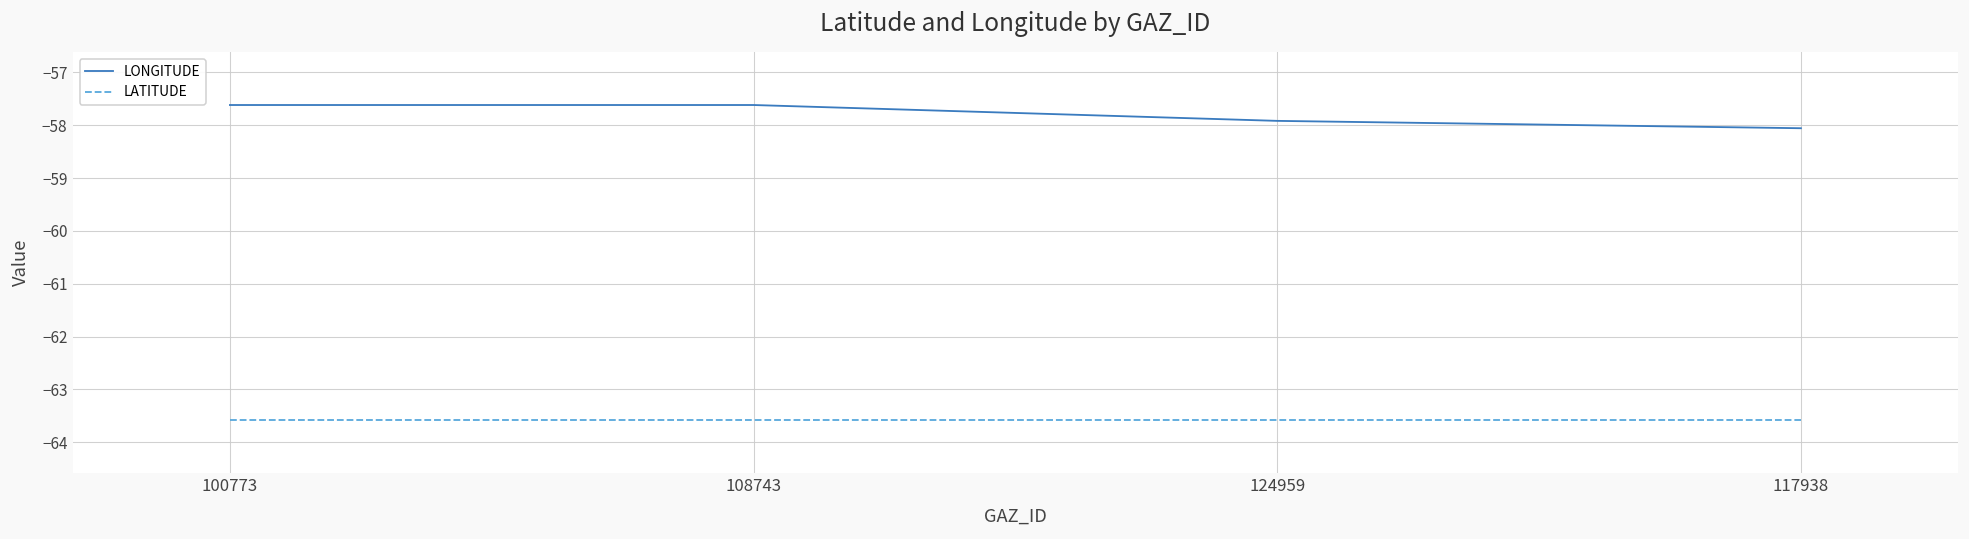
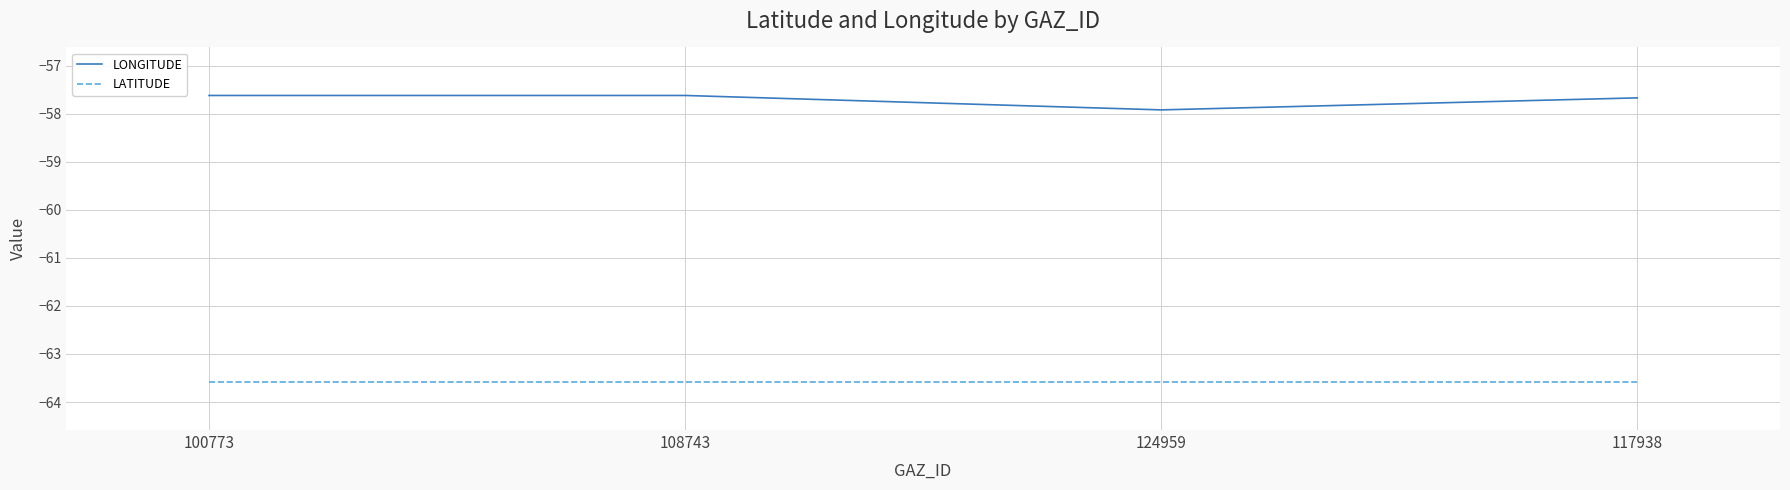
  {
    "LONGITUDE": {
      "100773": -57.6,
      "108743": -57.6,
      "124959": -57.9,
-     "117938": -58.1
+     "117938": -57.7
    },
    "LATITUDE": {
      "100773": -63.6,
      "108743": -63.6,
      "124959": -63.6,
      "117938": -63.6
    }
  }
